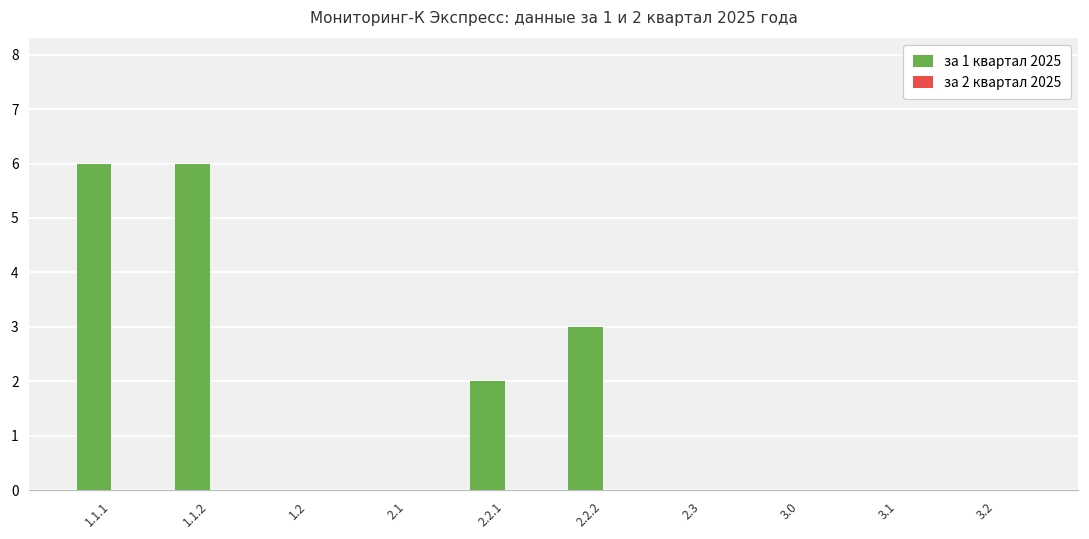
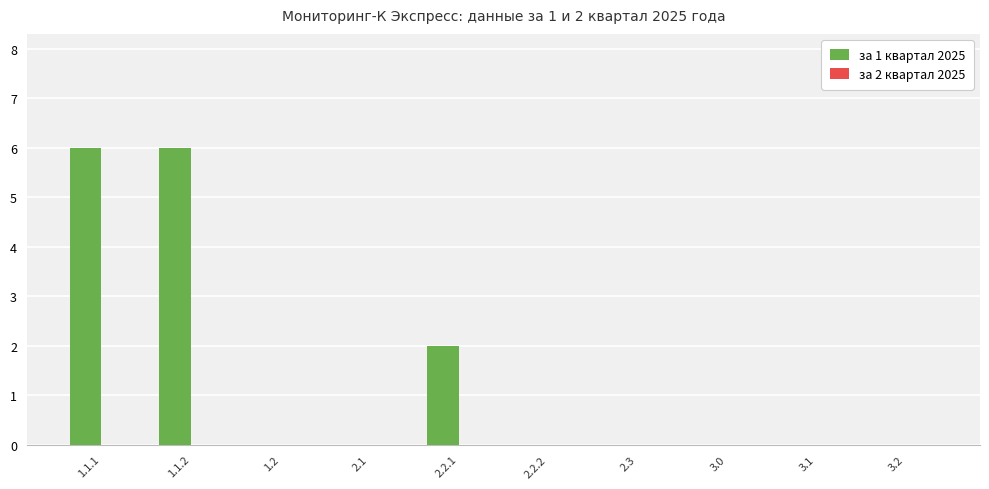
  {
    "за 1 квартал 2025": {
      "1.1.1": 6,
      "1.1.2": 6,
      "1.2": 0,
      "2.1": 0,
      "2.2.1": 2,
-     "2.2.2": 3,
+     "2.2.2": 0,
      "2.3": 0,
      "3.0": 0,
      "3.1": 0,
      "3.2": 0
    },
    "за 2 квартал 2025": {
      "1.1.1": 0,
      "1.1.2": 0,
      "1.2": 0,
      "2.1": 0,
      "2.2.1": 0,
      "2.2.2": 0,
      "2.3": 0,
      "3.0": 0,
      "3.1": 0,
      "3.2": 0
    }
  }
